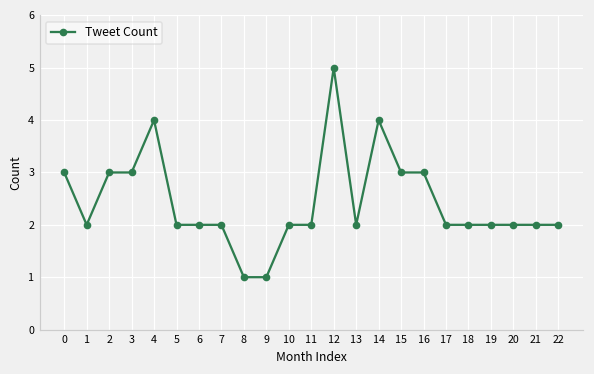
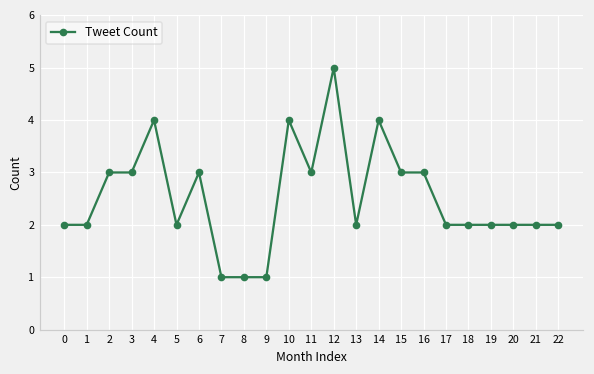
  {
-   "0": 3,
+   "0": 2,
    "1": 2,
    "2": 3,
    "3": 3,
    "4": 4,
    "5": 2,
-   "6": 2,
-   "7": 2,
+   "6": 3,
+   "7": 1,
    "8": 1,
    "9": 1,
-   "10": 2,
-   "11": 2,
+   "10": 4,
+   "11": 3,
    "12": 5,
    "13": 2,
    "14": 4,
    "15": 3,
    "16": 3,
    "17": 2,
    "18": 2,
    "19": 2,
    "20": 2,
    "21": 2,
    "22": 2
  }
